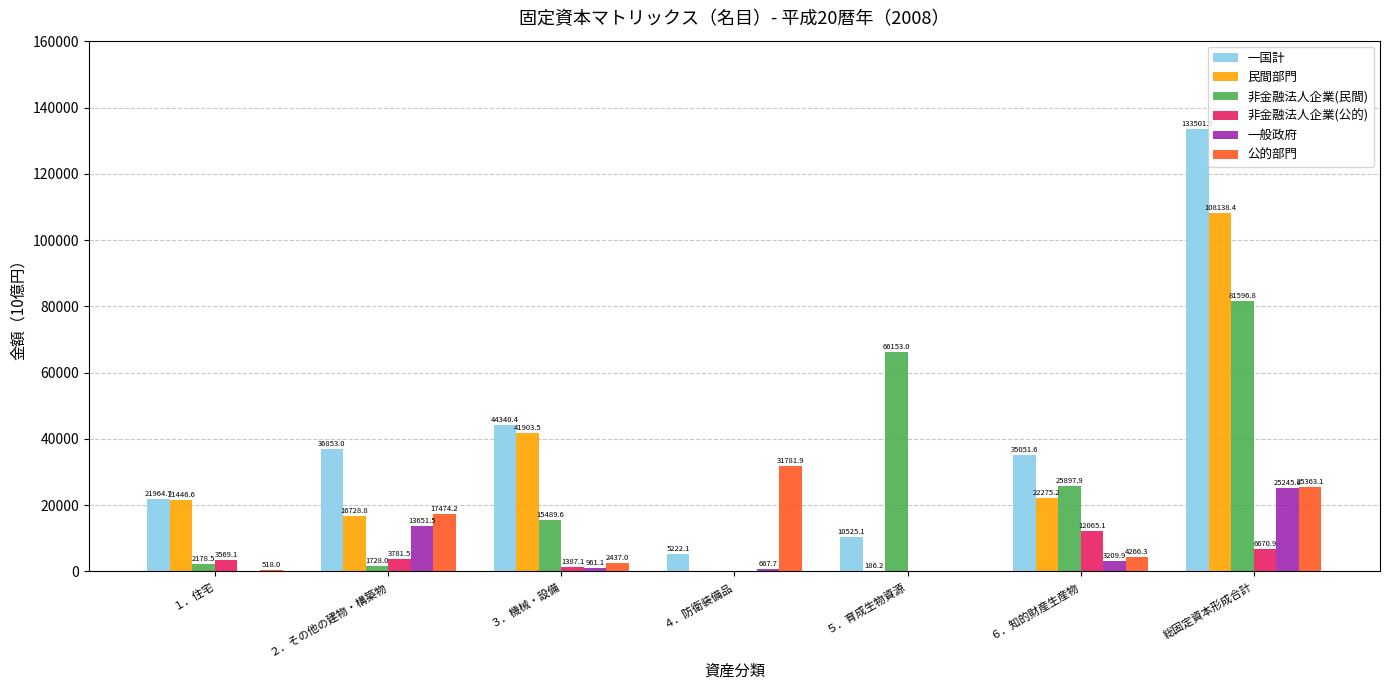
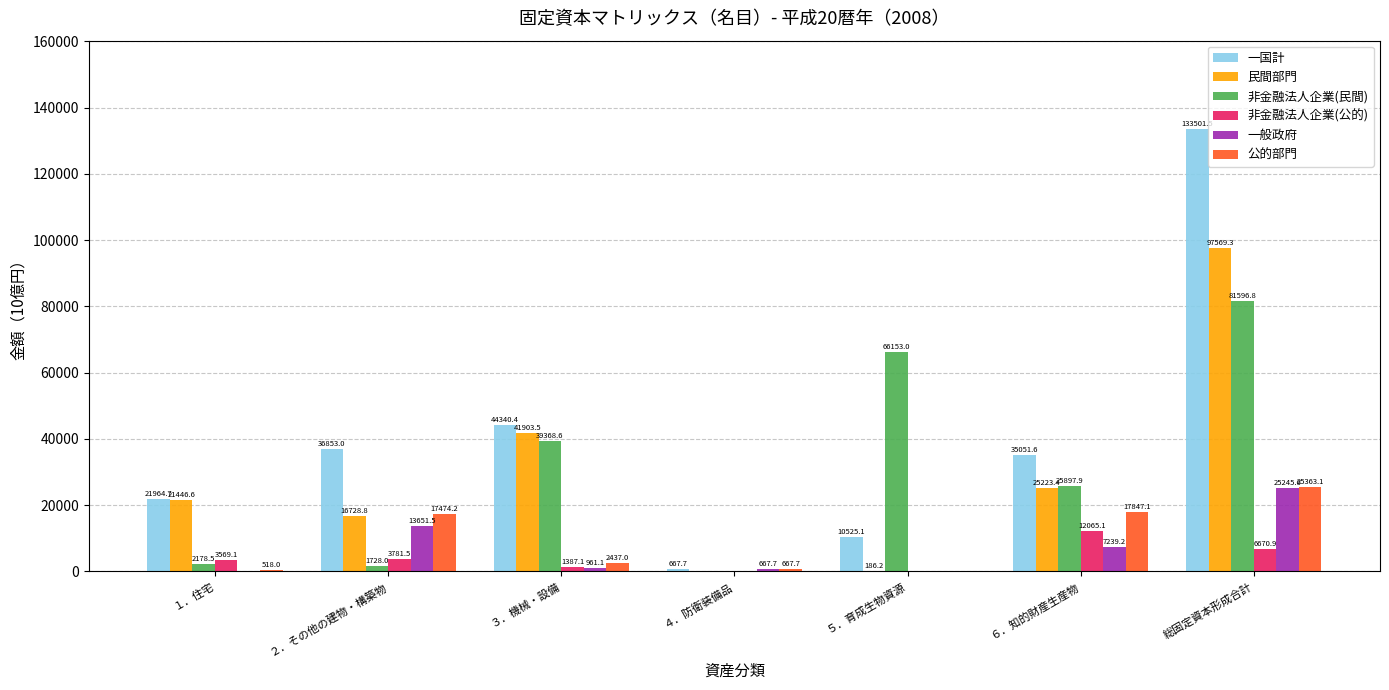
  {
    "一国計": {
      "１．住宅": 21964.7,
      "２．その他の建物・構築物": 36853.0,
      "３．機械・設備": 44340.4,
-     "４．防衛装備品": 5222.1,
+     "４．防衛装備品": 667.7,
      "５．育成生物資源": 10525.1,
      "６．知的財産生産物": 35051.6
    },
    "民間部門": {
      "１．住宅": 21446.6,
      "２．その他の建物・構築物": 16728.8,
      "３．機械・設備": 41903.5,
      "５．育成生物資源": 186.2,
-     "６．知的財産生産物": 22275.2,
-     "総固定資本形成合計": 108138.4
+     "６．知的財産生産物": 25223.4,
+     "総固定資本形成合計": 97569.3
    },
    "非金融法人企業(民間)": {
      "１．住宅": 2178.5,
      "２．その他の建物・構築物": 1728.0,
-     "３．機械・設備": 15489.6,
+     "３．機械・設備": 39368.6,
      "５．育成生物資源": 66153.0,
      "６．知的財産生産物": 25897.9,
      "総固定資本形成合計": 81596.8
    },
    "非金融法人企業(公的)": {
      "１．住宅": 3569.1,
      "２．その他の建物・構築物": 3781.5,
      "３．機械・設備": 1387.1,
      "６．知的財産生産物": 12065.1,
      "総固定資本形成合計": 6670.9
    },
    "一般政府": {
      "２．その他の建物・構築物": 13651.5,
      "３．機械・設備": 961.1,
      "４．防衛装備品": 667.7,
-     "６．知的財産生産物": 3209.9
+     "６．知的財産生産物": 7239.2
    },
    "公的部門": {
      "１．住宅": 518.0,
      "２．その他の建物・構築物": 17474.2,
      "３．機械・設備": 2437.0,
-     "４．防衛装備品": 31781.9,
-     "６．知的財産生産物": 4266.3
+     "４．防衛装備品": 667.7,
+     "６．知的財産生産物": 17847.1
    }
  }
